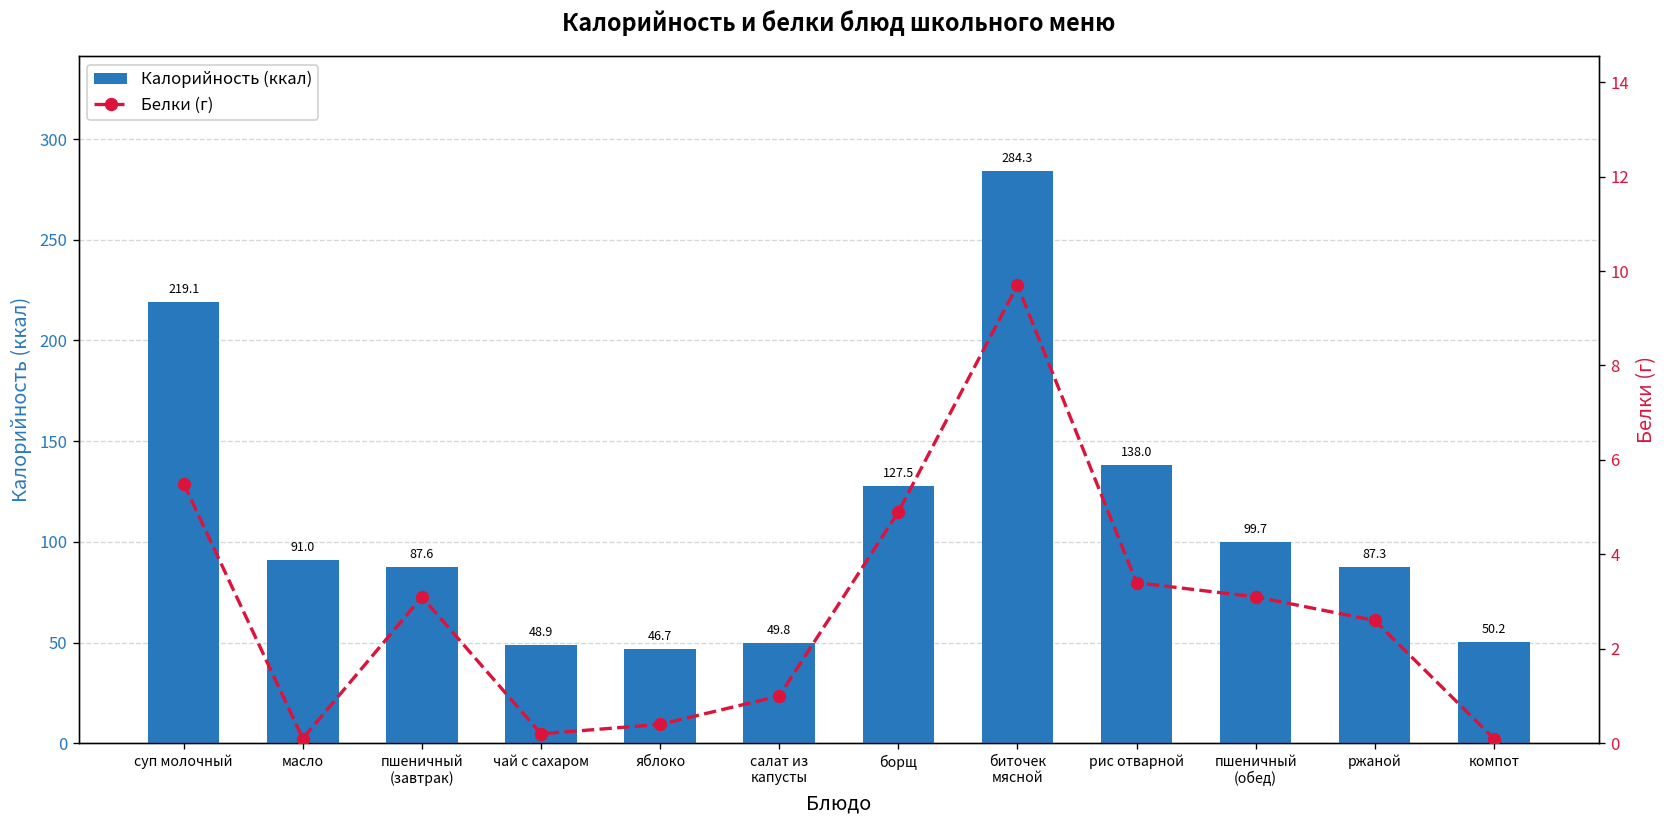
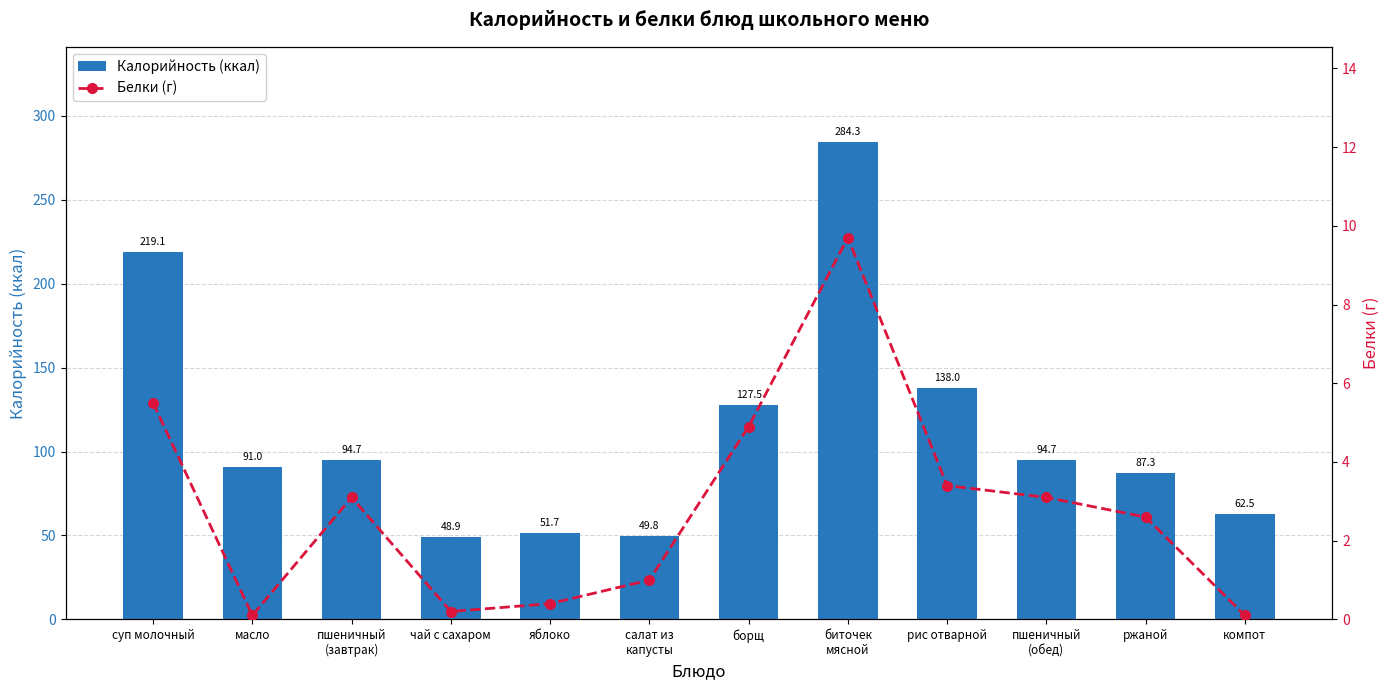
  {
    "Калорийность (ккал)": {
      "суп молочный": 219.1,
      "масло": 91.0,
-     "пшеничный (завтрак)": 87.6,
+     "пшеничный (завтрак)": 94.7,
      "чай с сахаром": 48.9,
-     "яблоко": 46.7,
+     "яблоко": 51.7,
      "салат из капусты": 49.8,
      "борщ": 127.5,
      "биточек мясной": 284.3,
      "рис отварной": 138.0,
-     "пшеничный (обед)": 99.7,
+     "пшеничный (обед)": 94.7,
      "ржаной": 87.3,
-     "компот": 50.2
+     "компот": 62.5
    }
  }
